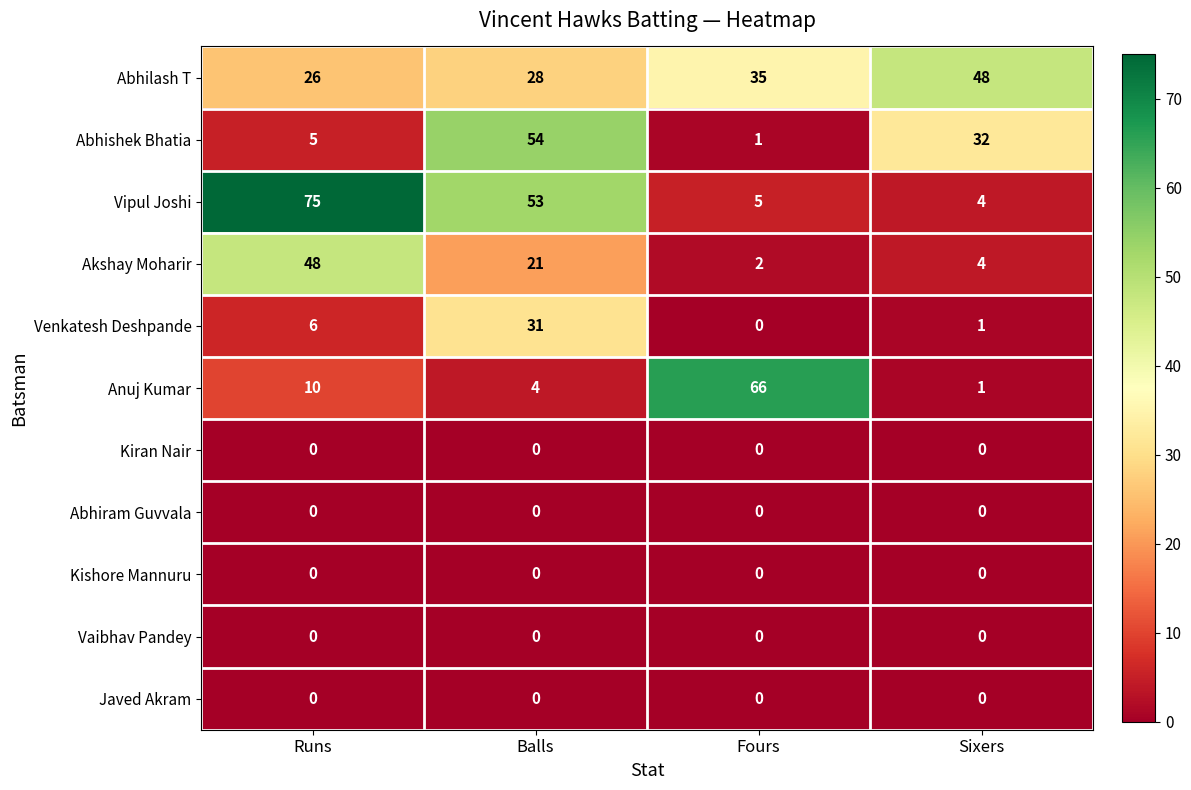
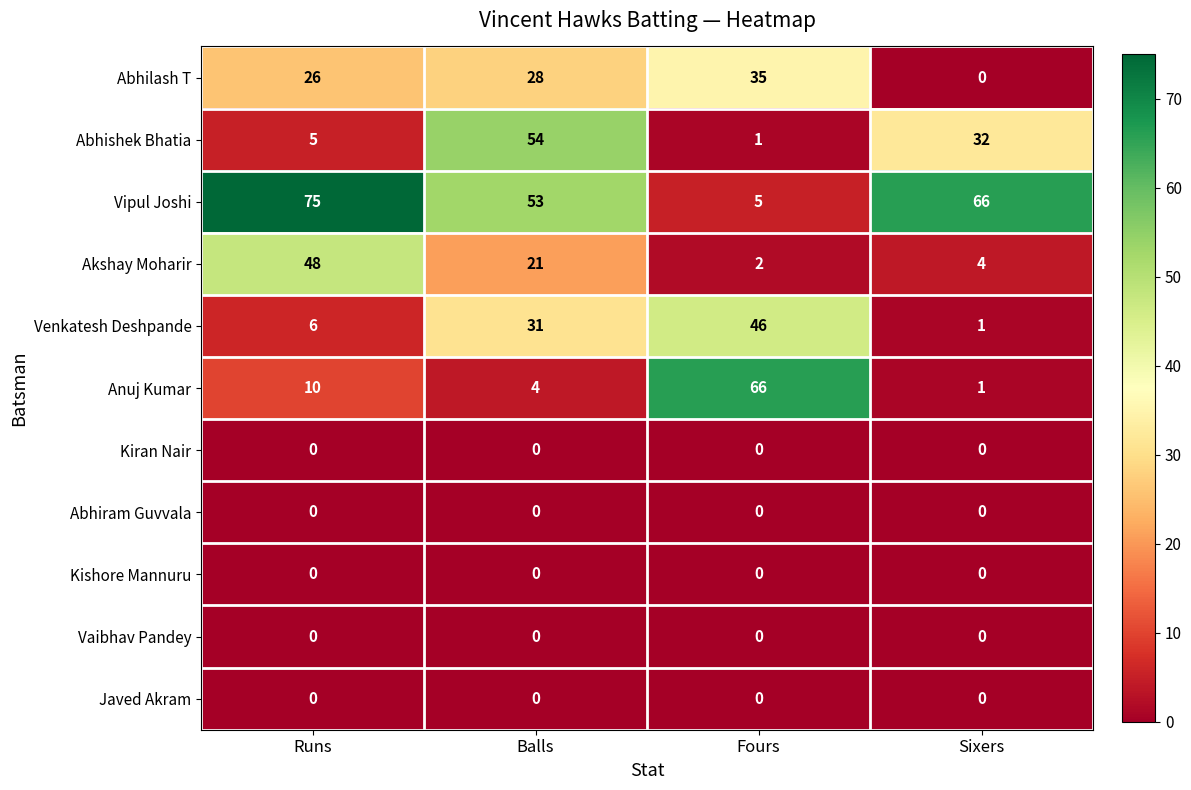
  {
    "Abhilash T": {
      "Runs": 26,
      "Balls": 28,
      "Fours": 35,
-     "Sixers": 48
+     "Sixers": 0
    },
    "Abhishek Bhatia": {
      "Runs": 5,
      "Balls": 54,
      "Fours": 1,
      "Sixers": 32
    },
    "Vipul Joshi": {
      "Runs": 75,
      "Balls": 53,
      "Fours": 5,
-     "Sixers": 4
+     "Sixers": 66
    },
    "Akshay Moharir": {
      "Runs": 48,
      "Balls": 21,
      "Fours": 2,
      "Sixers": 4
    },
    "Venkatesh Deshpande": {
      "Runs": 6,
      "Balls": 31,
-     "Fours": 0,
+     "Fours": 46,
      "Sixers": 1
    },
    "Anuj Kumar": {
      "Runs": 10,
      "Balls": 4,
      "Fours": 66,
      "Sixers": 1
    },
    "Kiran Nair": {
      "Runs": 0,
      "Balls": 0,
      "Fours": 0,
      "Sixers": 0
    },
    "Abhiram Guvvala": {
      "Runs": 0,
      "Balls": 0,
      "Fours": 0,
      "Sixers": 0
    },
    "Kishore Mannuru": {
      "Runs": 0,
      "Balls": 0,
      "Fours": 0,
      "Sixers": 0
    },
    "Vaibhav Pandey": {
      "Runs": 0,
      "Balls": 0,
      "Fours": 0,
      "Sixers": 0
    },
    "Javed Akram": {
      "Runs": 0,
      "Balls": 0,
      "Fours": 0,
      "Sixers": 0
    }
  }
